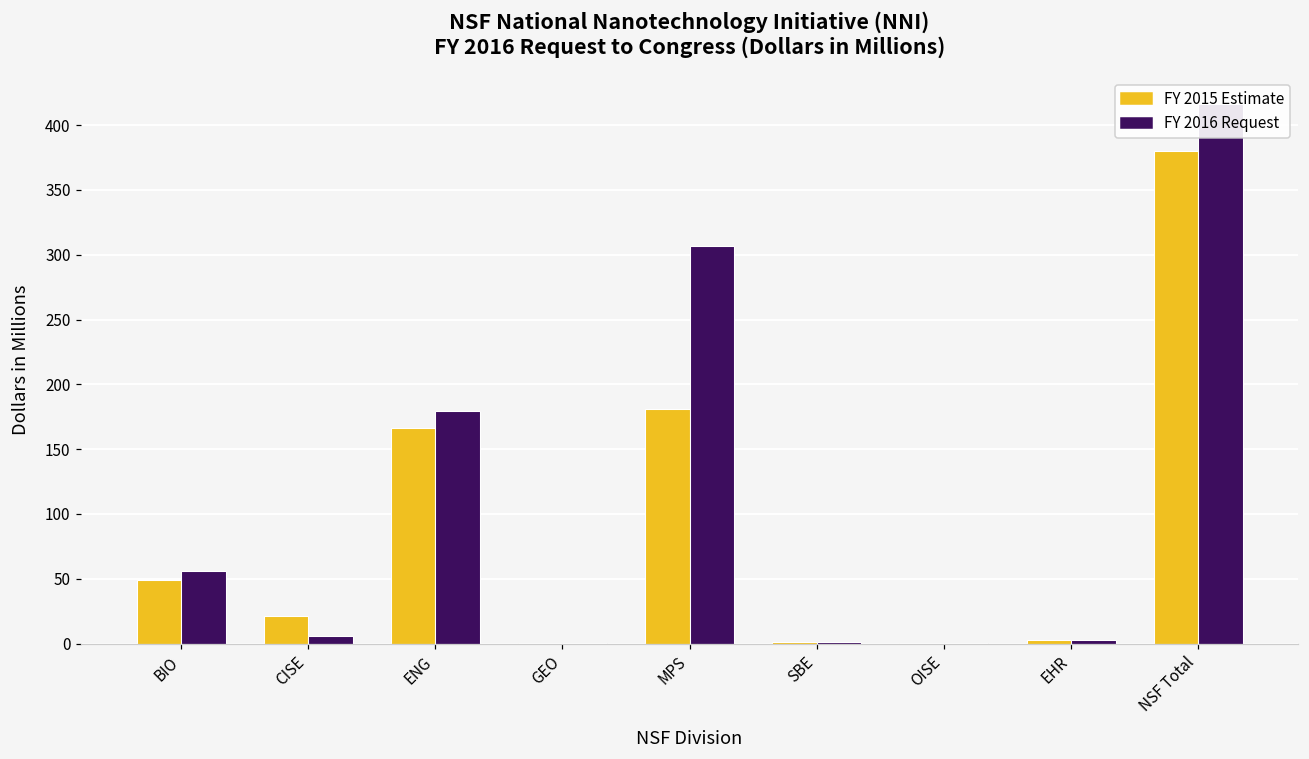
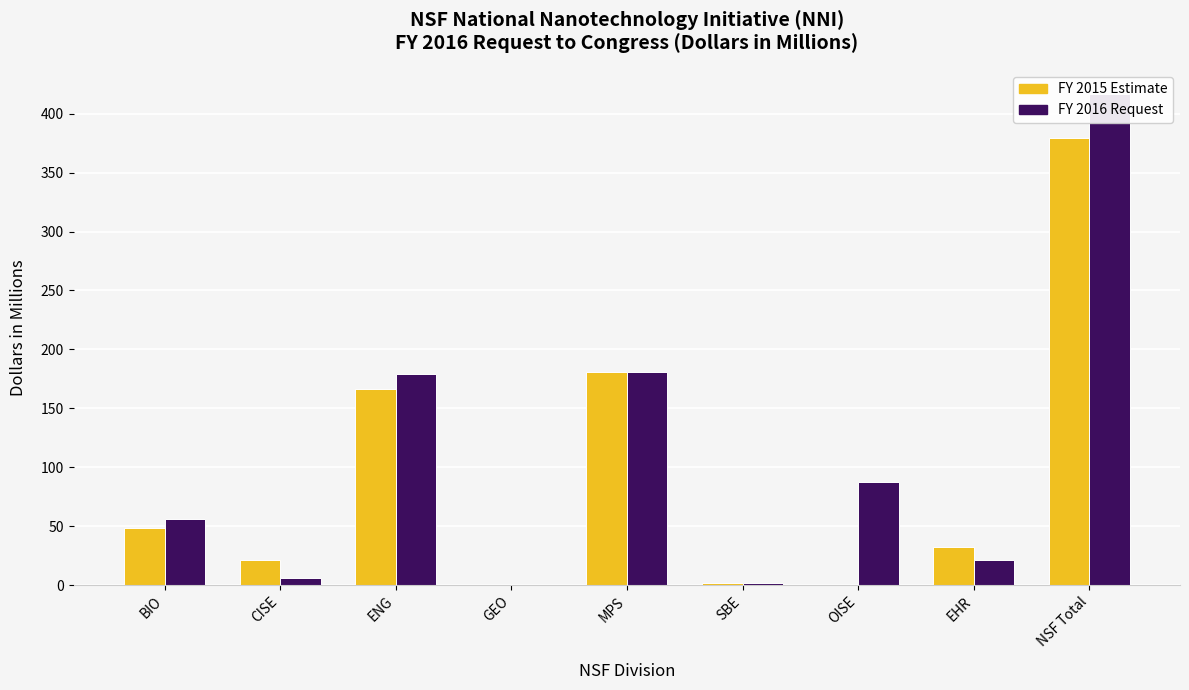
  {
    "FY 2015 Estimate": {
      "BIO": 49,
      "CISE": 21,
      "ENG": 166,
      "MPS": 181,
-     "EHR": 3,
+     "EHR": 32,
      "NSF Total": 380
    },
    "FY 2016 Request": {
      "BIO": 56,
      "CISE": 6,
      "ENG": 179,
-     "MPS": 307,
-     "OISE": 0,
-     "EHR": 3
+     "MPS": 181,
+     "OISE": 87,
+     "EHR": 22
    }
  }
